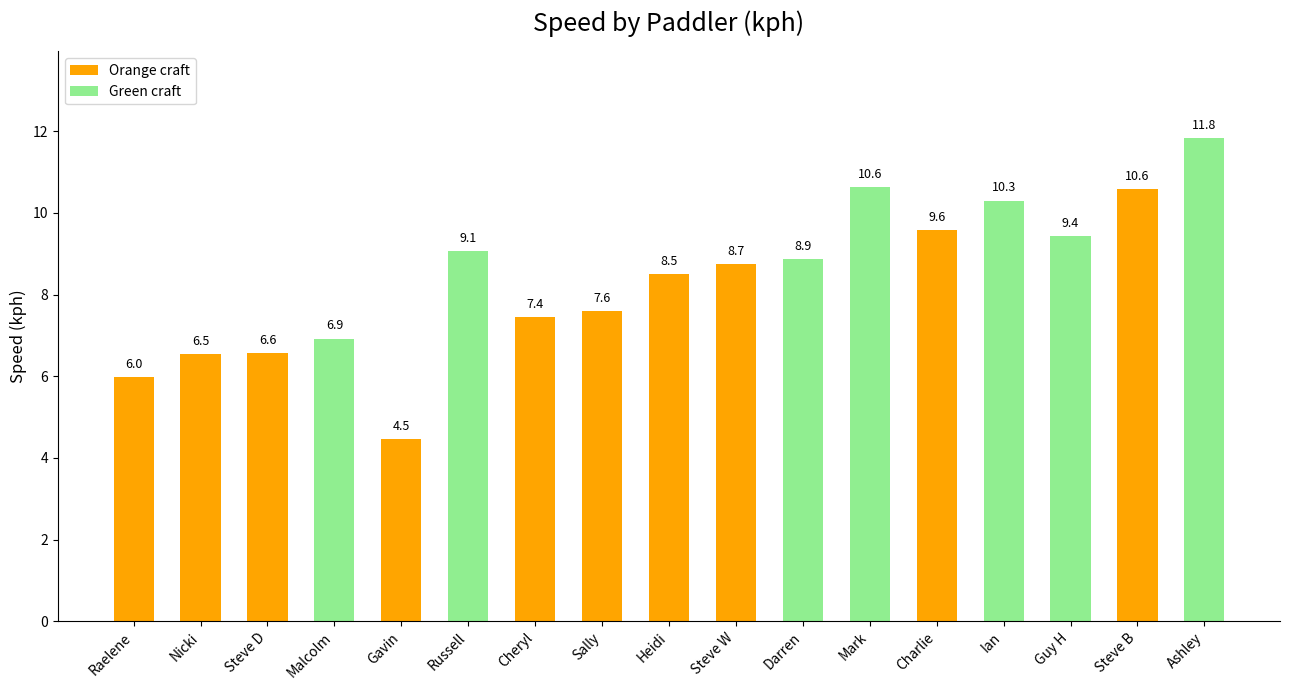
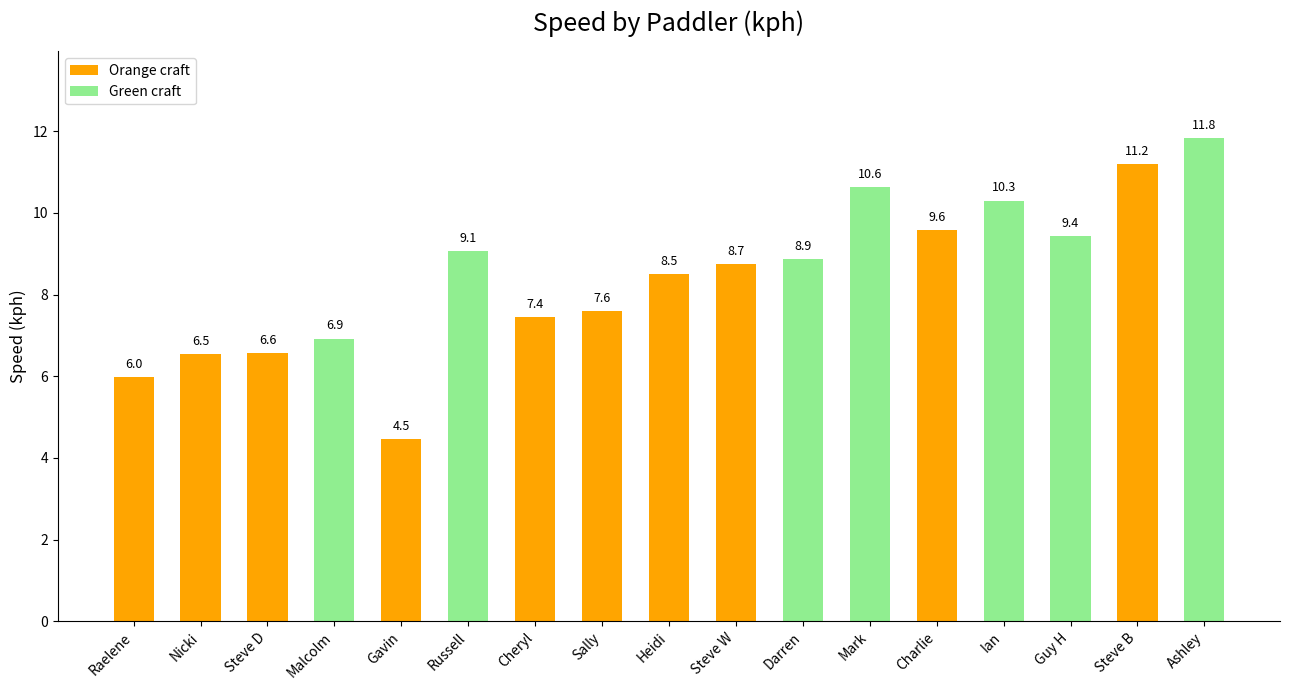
  {
    "Raelene": 6.0,
    "Nicki": 6.5,
    "Steve D": 6.6,
    "Malcolm": 6.9,
    "Gavin": 4.5,
    "Russell": 9.1,
    "Cheryl": 7.4,
    "Sally": 7.6,
    "Heidi": 8.5,
    "Steve W": 8.7,
    "Darren": 8.9,
    "Mark": 10.6,
    "Charlie": 9.6,
    "Ian": 10.3,
    "Guy H": 9.4,
-   "Steve B": 10.6,
+   "Steve B": 11.2,
    "Ashley": 11.8
  }
